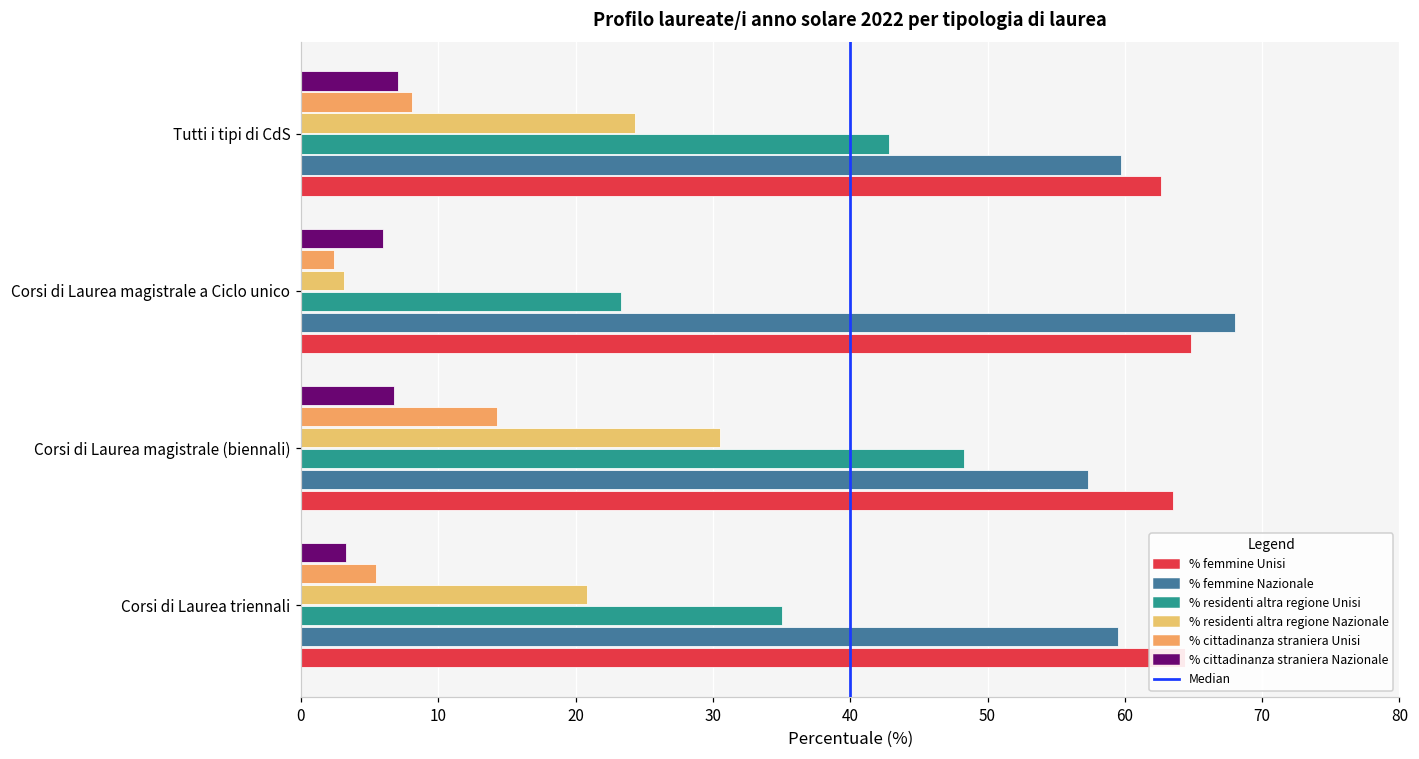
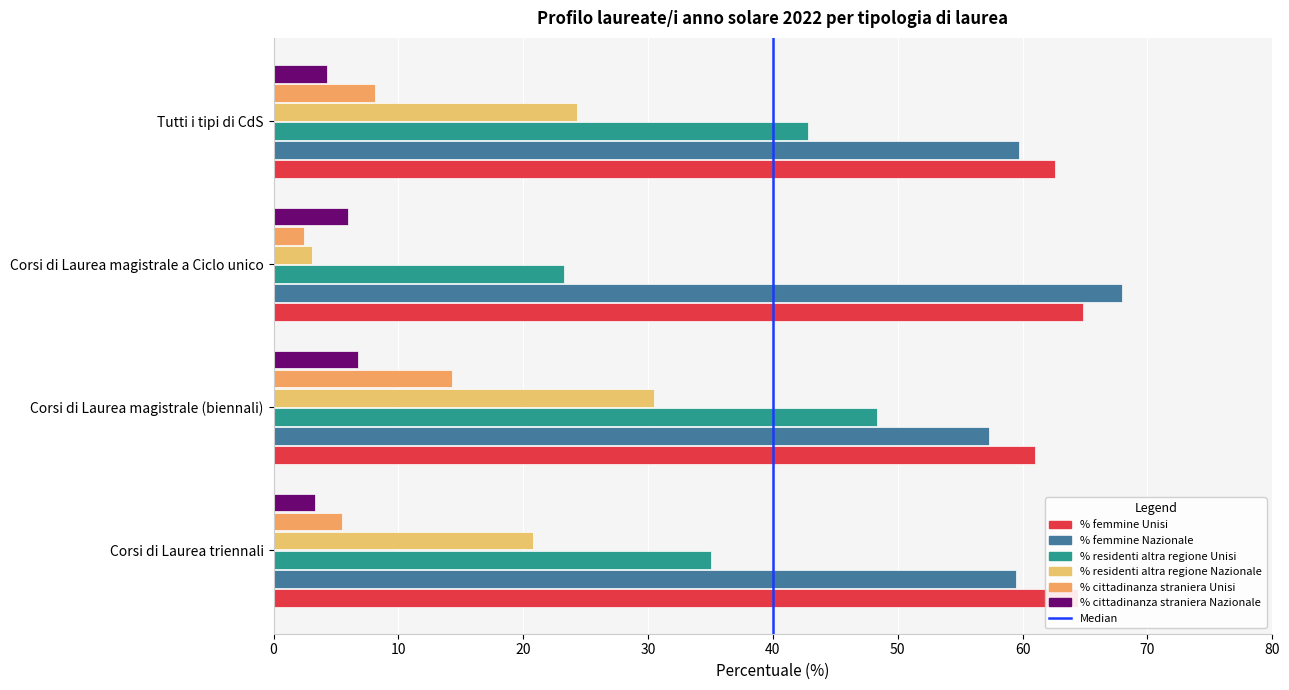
  {
    "% femmine Unisi": {
      "Tutti i tipi di CdS": 62.6,
      "Corsi di Laurea magistrale a Ciclo unico": 64.8,
-     "Corsi di Laurea magistrale (biennali)": 63.5
+     "Corsi di Laurea magistrale (biennali)": 61.0
    },
    "% cittadinanza straniera Nazionale": {
-     "Tutti i tipi di CdS": 7.1,
+     "Tutti i tipi di CdS": 4.3,
      "Corsi di Laurea magistrale a Ciclo unico": 6.0,
      "Corsi di Laurea magistrale (biennali)": 6.8,
      "Corsi di Laurea triennali": 3.3
    }
  }
